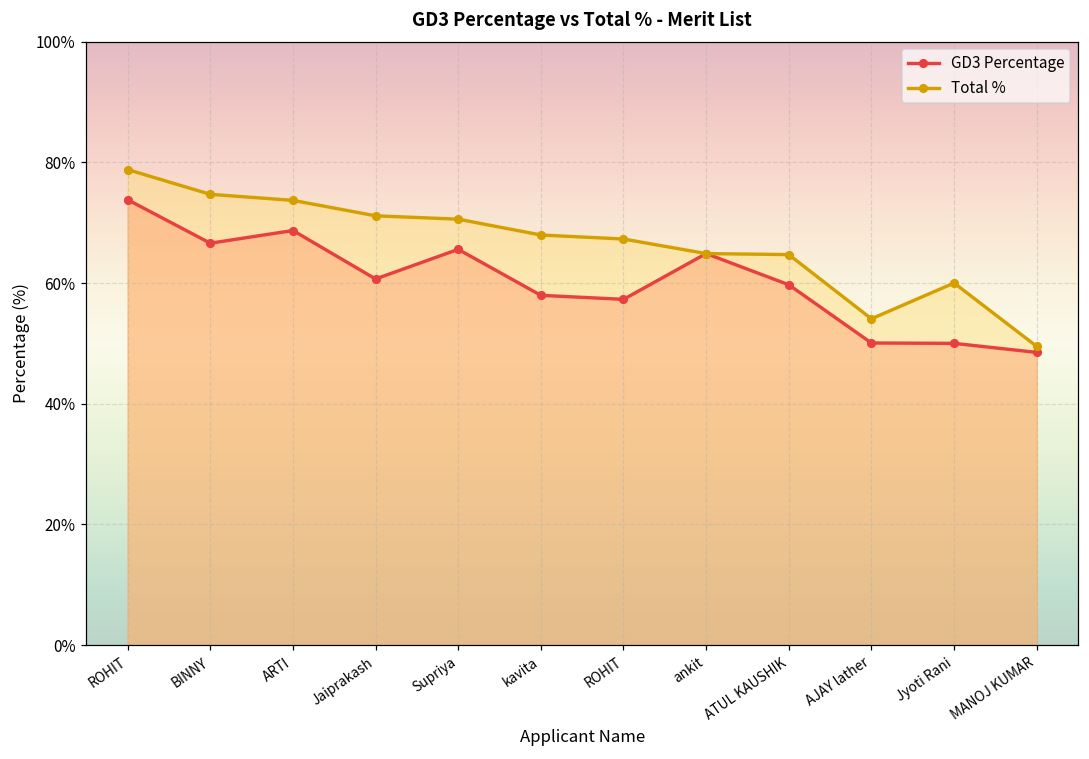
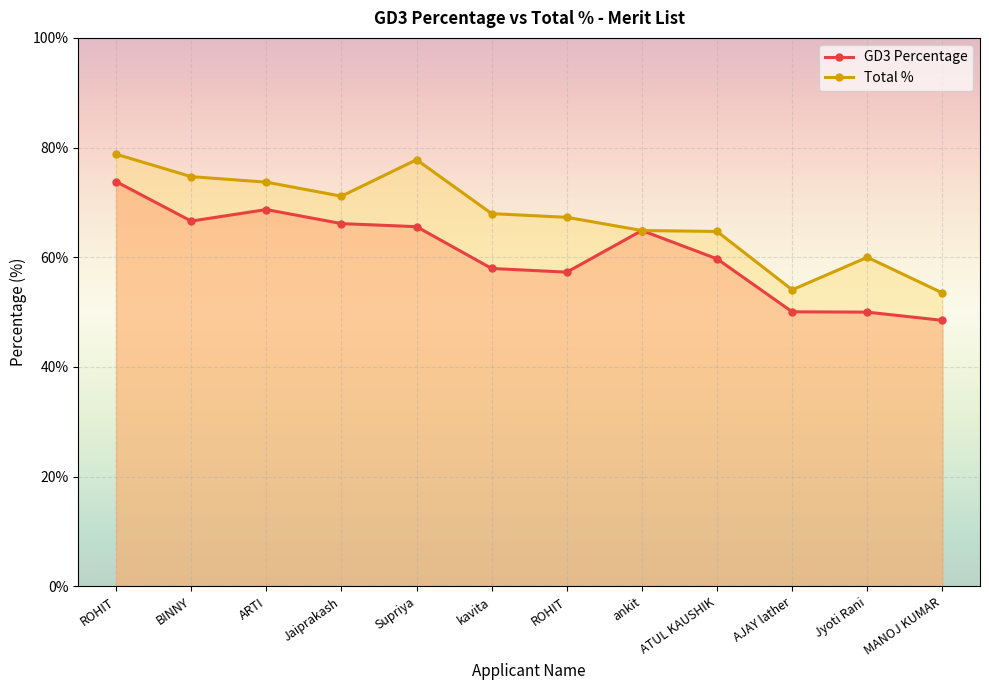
  {
    "GD3 Percentage": {
      "BINNY": "67%",
      "ARTI": "69%",
-     "Jaiprakash": "61%",
+     "Jaiprakash": "66%",
      "Supriya": "66%",
      "kavita": "58%",
      "ATUL KAUSHIK": "60%",
      "AJAY lather": "50%",
      "Jyoti Rani": "50%",
      "MANOJ KUMAR": "49%"
    },
    "Total %": {
      "BINNY": "75%",
      "ARTI": "74%",
      "Jaiprakash": "71%",
-     "Supriya": "71%",
+     "Supriya": "78%",
      "kavita": "68%",
      "ATUL KAUSHIK": "65%",
      "AJAY lather": "54%",
      "Jyoti Rani": "60%",
-     "MANOJ KUMAR": "50%"
+     "MANOJ KUMAR": "54%"
    }
  }
